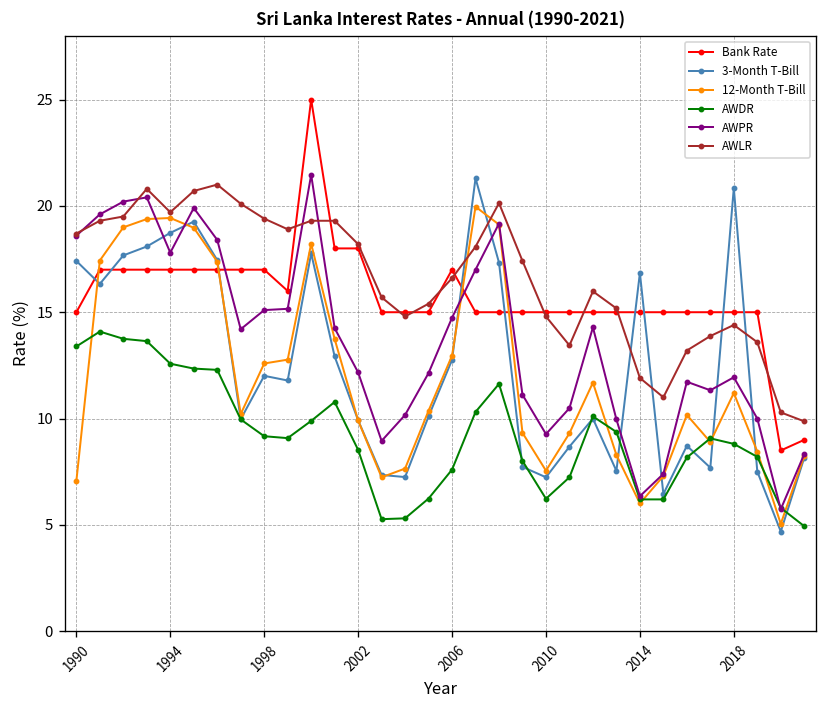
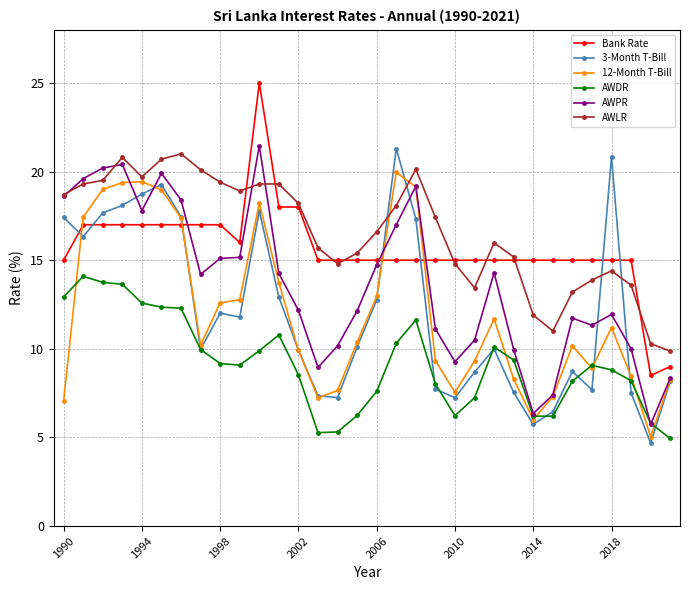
  {
    "Bank Rate": {
      "1990": 15,
      "1994": 17,
      "1998": 17,
      "2002": 18,
-     "2006": 17,
+     "2006": 15,
      "2010": 15,
      "2014": 15,
      "2018": 15
    },
    "3-Month T-Bill": {
      "1990": 17.4,
      "1994": 18.7,
      "1998": 12.0,
      "2006": 12.8,
      "2010": 7.2,
-     "2014": 16.9,
+     "2014": 5.7,
      "2018": 20.8
    },
    "12-Month T-Bill": {
      "1990": 7.1,
      "1994": 19.4,
      "1998": 12.6,
      "2006": 13.0,
      "2010": 7.6,
      "2014": 6.0,
      "2018": 11.2
    },
    "AWDR": {
-     "1990": 13.4,
+     "1990": 12.9,
      "1994": 12.6,
      "1998": 9.2,
      "2002": 8.5,
      "2006": 7.6,
      "2010": 6.2,
      "2014": 6.2,
      "2018": 8.8
    },
    "AWPR": {
      "1994": 17.8,
      "1998": 15.1,
      "2002": 12.2,
      "2006": 14.7,
      "2010": 9.3,
      "2014": 6.4,
      "2018": 11.9
    },
    "AWLR": {
      "1994": 19.7,
      "1998": 19.4,
      "2002": 18.2,
      "2006": 16.6,
      "2010": 14.8,
      "2014": 11.9,
      "2018": 14.4
    }
  }
